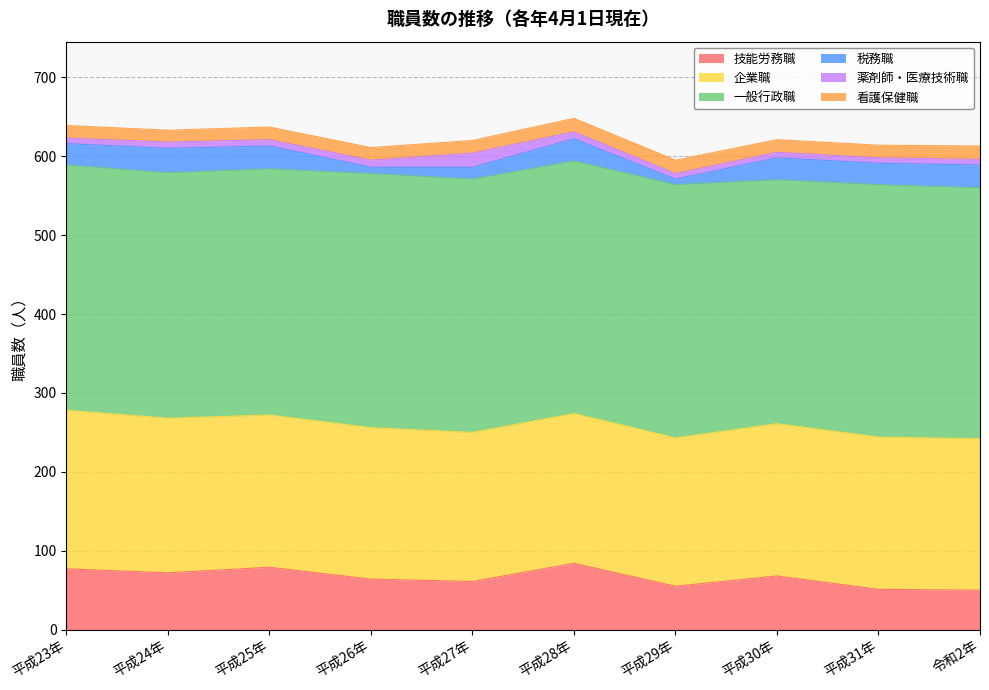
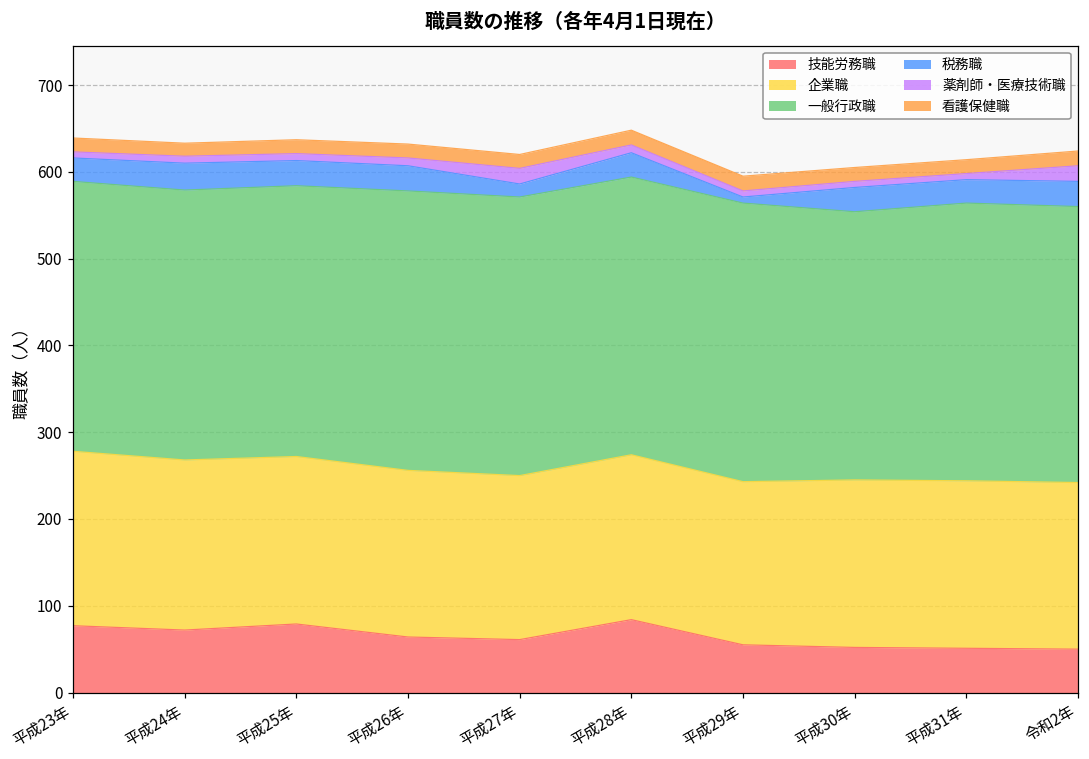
  {
    "技能労務職": {
      "平成23年": 80,
      "平成24年": 70,
      "平成25年": 80,
      "平成26年": 60,
      "平成27年": 60,
      "平成28年": 80,
      "平成29年": 60,
-     "平成30年": 70,
+     "平成30年": 50,
      "平成31年": 50,
      "令和2年": 50
    },
    "一般行政職": {
      "平成23年": 310,
      "平成24年": 310,
      "平成25年": 310,
      "平成26年": 320,
      "平成27年": 320,
      "平成28年": 320,
      "平成29年": 320,
      "平成30年": 310,
      "平成31年": 320,
      "令和2年": 320
    },
    "税務職": {
      "平成23年": 30,
      "平成24年": 30,
      "平成25年": 30,
-     "平成26年": 10,
+     "平成26年": 30,
      "平成27年": 20,
      "平成28年": 30,
      "平成29年": 10,
      "平成30年": 30,
      "平成31年": 30,
      "令和2年": 30
    },
    "薬剤師・医療技術職": {
      "平成23年": 10,
      "平成24年": 10,
      "平成25年": 10,
      "平成26年": 10,
      "平成27年": 20,
      "平成28年": 10,
      "平成29年": 10,
      "平成30年": 10,
      "平成31年": 10,
-     "令和2年": 10
+     "令和2年": 20
    }
  }
